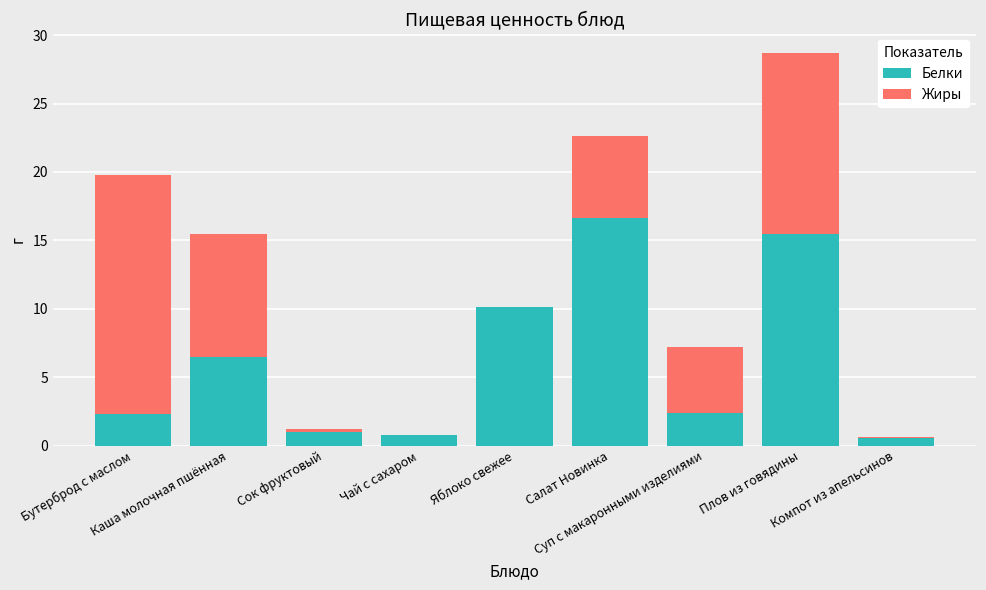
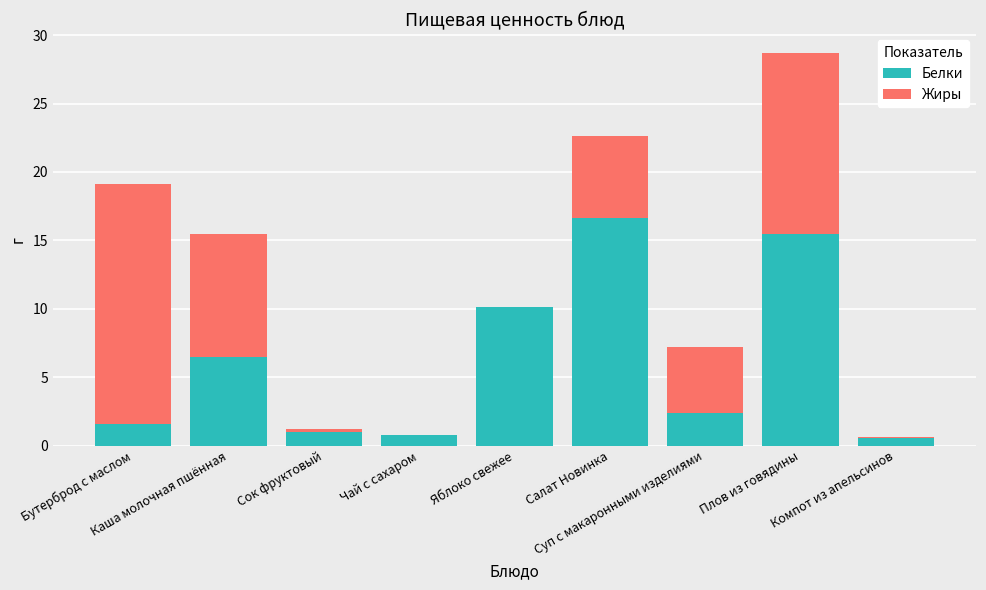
  {
    "Белки": {
-     "Бутерброд с маслом": 2.3,
+     "Бутерброд с маслом": 1.6,
      "Каша молочная пшённая": 6.5,
      "Сок фруктовый": 1.0,
      "Чай с сахаром": 0.8,
      "Яблоко свежее": 10.1,
      "Салат Новинка": 16.6,
      "Суп с макаронными изделиями": 2.4,
      "Плов из говядины": 15.5,
      "Компот из апельсинов": 0.5
    },
    "Жиры": {
      "Бутерброд с маслом": 17.5,
      "Каша молочная пшённая": 9.0,
      "Сок фруктовый": 0.2,
      "Чай с сахаром": 0.0,
      "Яблоко свежее": 0.0,
      "Салат Новинка": 6.0,
      "Суп с макаронными изделиями": 4.8,
      "Плов из говядины": 13.2
    }
  }
